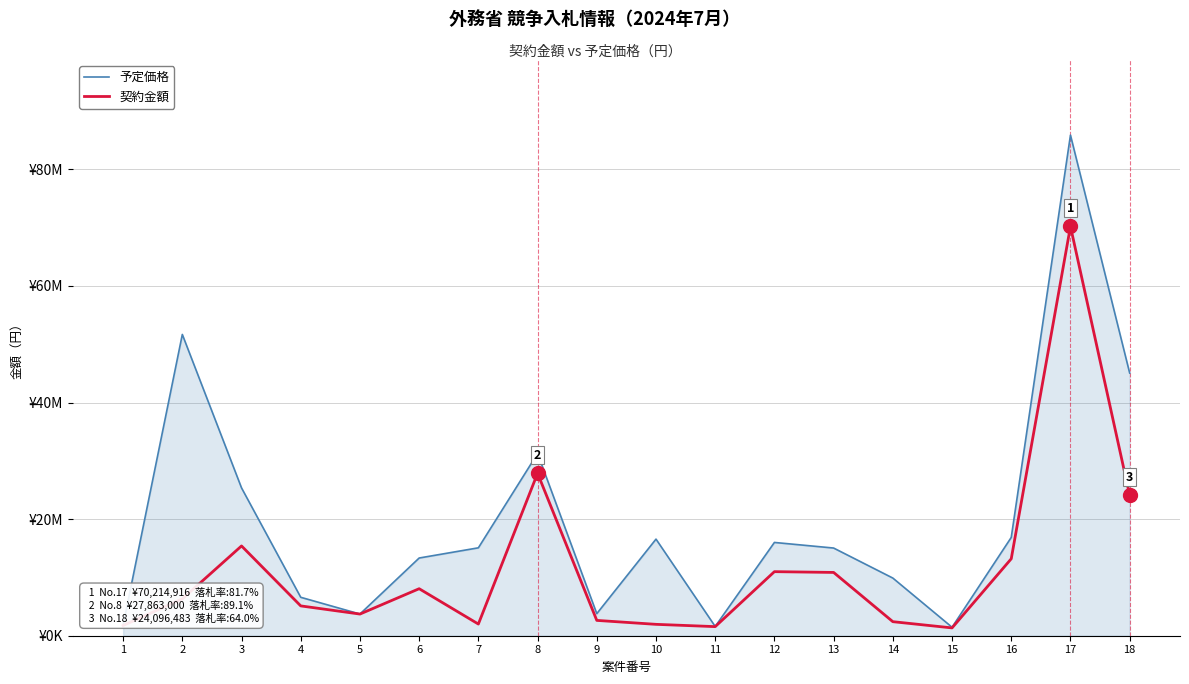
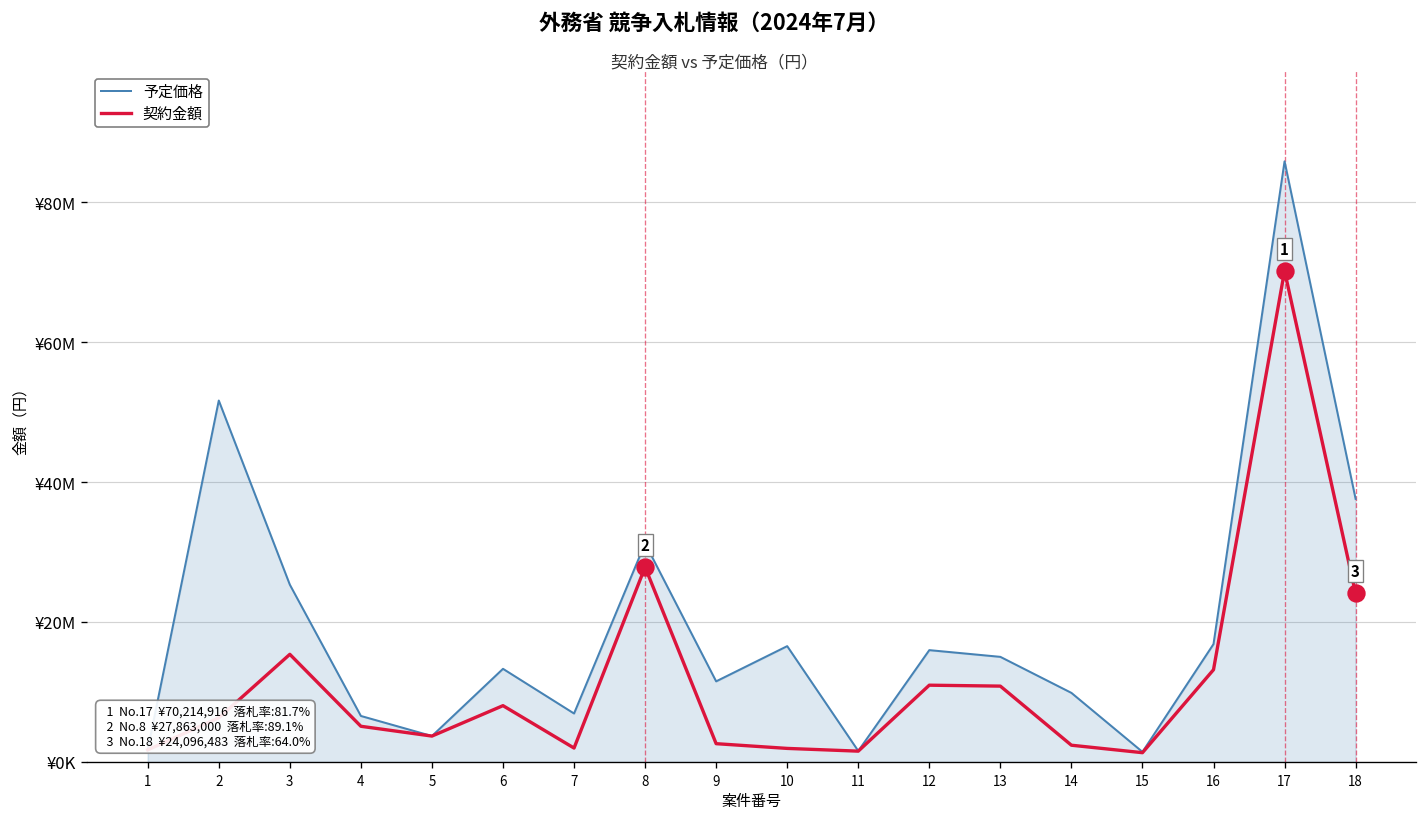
  {
    "予定価格": {
      "2": "¥52000000",
      "3": "¥25000000",
      "4": "¥7000000",
      "6": "¥13000000",
-     "7": "¥15000000",
-     "9": "¥4000000",
+     "7": "¥7000000",
+     "9": "¥12000000",
      "10": "¥17000000",
      "12": "¥16000000",
      "13": "¥15000000",
      "14": "¥10000000",
      "16": "¥17000000",
      "17": "¥86000000",
-     "18": "¥45000000"
+     "18": "¥38000000"
    }
  }
